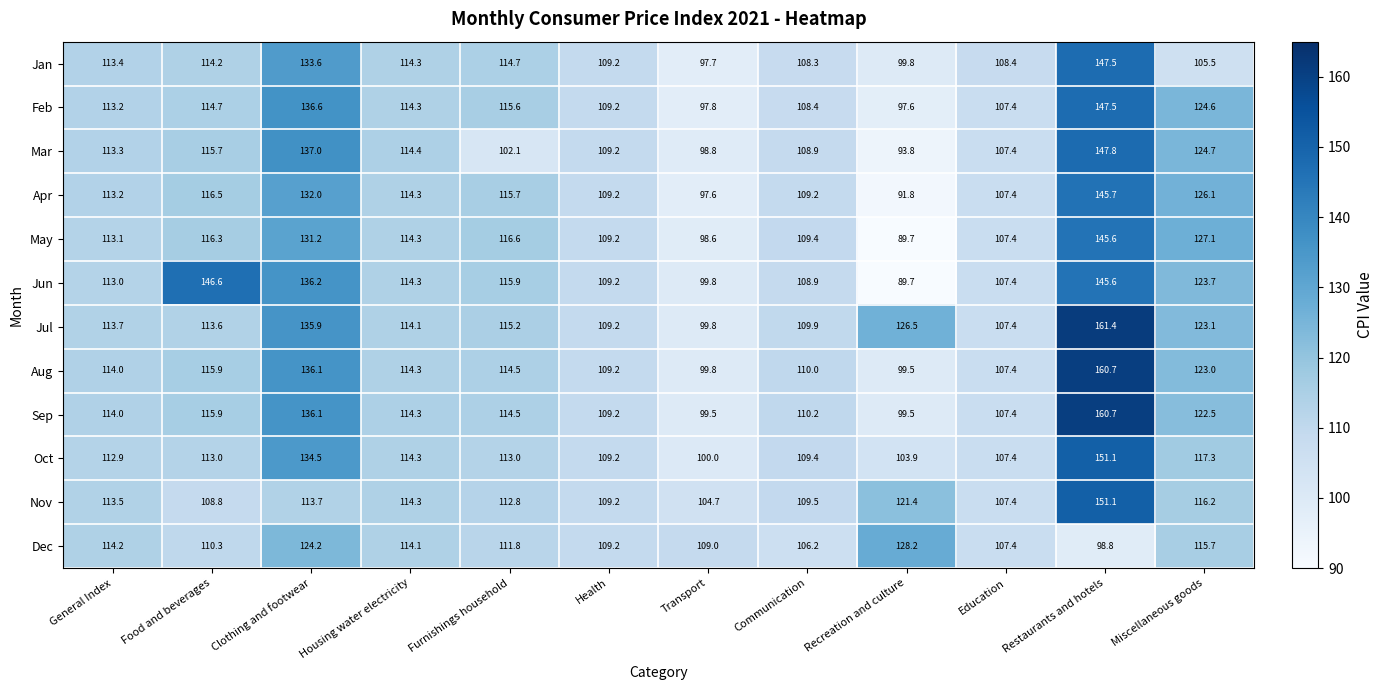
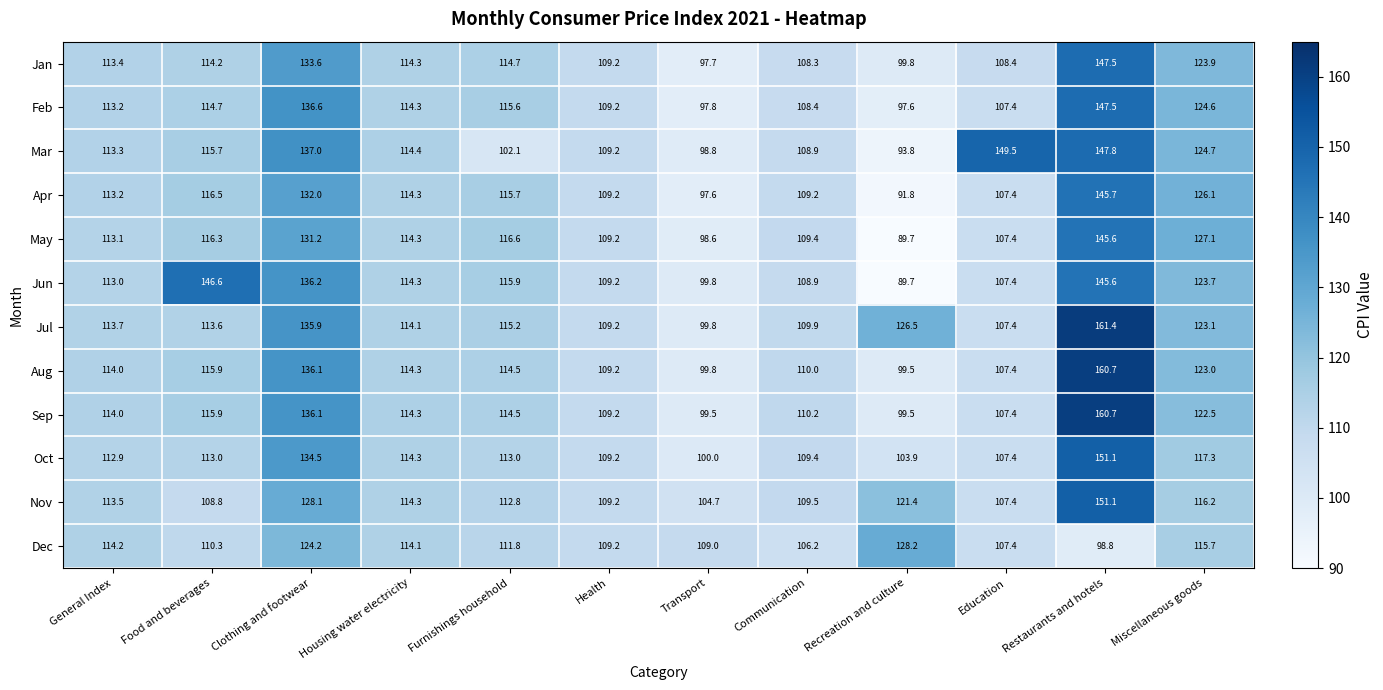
  {
    "Jan": {
      "General Index": 113.4,
      "Food and beverages": 114.2,
      "Clothing and footwear": 133.6,
      "Housing water electricity": 114.3,
      "Furnishings household": 114.7,
      "Health": 109.2,
      "Transport": 97.7,
      "Communication": 108.3,
      "Recreation and culture": 99.8,
      "Education": 108.4,
      "Restaurants and hotels": 147.5,
-     "Miscellaneous goods": 105.5
+     "Miscellaneous goods": 123.9
    },
    "Feb": {
      "General Index": 113.2,
      "Food and beverages": 114.7,
      "Clothing and footwear": 136.6,
      "Housing water electricity": 114.3,
      "Furnishings household": 115.6,
      "Health": 109.2,
      "Transport": 97.8,
      "Communication": 108.4,
      "Recreation and culture": 97.6,
      "Education": 107.4,
      "Restaurants and hotels": 147.5,
      "Miscellaneous goods": 124.6
    },
    "Mar": {
      "General Index": 113.3,
      "Food and beverages": 115.7,
      "Clothing and footwear": 137.0,
      "Housing water electricity": 114.4,
      "Furnishings household": 102.1,
      "Health": 109.2,
      "Transport": 98.8,
      "Communication": 108.9,
      "Recreation and culture": 93.8,
-     "Education": 107.4,
+     "Education": 149.5,
      "Restaurants and hotels": 147.8,
      "Miscellaneous goods": 124.7
    },
    "Apr": {
      "General Index": 113.2,
      "Food and beverages": 116.5,
      "Clothing and footwear": 132.0,
      "Housing water electricity": 114.3,
      "Furnishings household": 115.7,
      "Health": 109.2,
      "Transport": 97.6,
      "Communication": 109.2,
      "Recreation and culture": 91.8,
      "Education": 107.4,
      "Restaurants and hotels": 145.7,
      "Miscellaneous goods": 126.1
    },
    "May": {
      "General Index": 113.1,
      "Food and beverages": 116.3,
      "Clothing and footwear": 131.2,
      "Housing water electricity": 114.3,
      "Furnishings household": 116.6,
      "Health": 109.2,
      "Transport": 98.6,
      "Communication": 109.4,
      "Recreation and culture": 89.7,
      "Education": 107.4,
      "Restaurants and hotels": 145.6,
      "Miscellaneous goods": 127.1
    },
    "Jun": {
      "General Index": 113.0,
      "Food and beverages": 146.6,
      "Clothing and footwear": 136.2,
      "Housing water electricity": 114.3,
      "Furnishings household": 115.9,
      "Health": 109.2,
      "Transport": 99.8,
      "Communication": 108.9,
      "Recreation and culture": 89.7,
      "Education": 107.4,
      "Restaurants and hotels": 145.6,
      "Miscellaneous goods": 123.7
    },
    "Jul": {
      "General Index": 113.7,
      "Food and beverages": 113.6,
      "Clothing and footwear": 135.9,
      "Housing water electricity": 114.1,
      "Furnishings household": 115.2,
      "Health": 109.2,
      "Transport": 99.8,
      "Communication": 109.9,
      "Recreation and culture": 126.5,
      "Education": 107.4,
      "Restaurants and hotels": 161.4,
      "Miscellaneous goods": 123.1
    },
    "Aug": {
      "General Index": 114.0,
      "Food and beverages": 115.9,
      "Clothing and footwear": 136.1,
      "Housing water electricity": 114.3,
      "Furnishings household": 114.5,
      "Health": 109.2,
      "Transport": 99.8,
      "Communication": 110.0,
      "Recreation and culture": 99.5,
      "Education": 107.4,
      "Restaurants and hotels": 160.7,
      "Miscellaneous goods": 123.0
    },
    "Sep": {
      "General Index": 114.0,
      "Food and beverages": 115.9,
      "Clothing and footwear": 136.1,
      "Housing water electricity": 114.3,
      "Furnishings household": 114.5,
      "Health": 109.2,
      "Transport": 99.5,
      "Communication": 110.2,
      "Recreation and culture": 99.5,
      "Education": 107.4,
      "Restaurants and hotels": 160.7,
      "Miscellaneous goods": 122.5
    },
    "Oct": {
      "General Index": 112.9,
      "Food and beverages": 113.0,
      "Clothing and footwear": 134.5,
      "Housing water electricity": 114.3,
      "Furnishings household": 113.0,
      "Health": 109.2,
      "Transport": 100.0,
      "Communication": 109.4,
      "Recreation and culture": 103.9,
      "Education": 107.4,
      "Restaurants and hotels": 151.1,
      "Miscellaneous goods": 117.3
    },
    "Nov": {
      "General Index": 113.5,
      "Food and beverages": 108.8,
-     "Clothing and footwear": 113.7,
+     "Clothing and footwear": 128.1,
      "Housing water electricity": 114.3,
      "Furnishings household": 112.8,
      "Health": 109.2,
      "Transport": 104.7,
      "Communication": 109.5,
      "Recreation and culture": 121.4,
      "Education": 107.4,
      "Restaurants and hotels": 151.1,
      "Miscellaneous goods": 116.2
    },
    "Dec": {
      "General Index": 114.2,
      "Food and beverages": 110.3,
      "Clothing and footwear": 124.2,
      "Housing water electricity": 114.1,
      "Furnishings household": 111.8,
      "Health": 109.2,
      "Transport": 109.0,
      "Communication": 106.2,
      "Recreation and culture": 128.2,
      "Education": 107.4,
      "Restaurants and hotels": 98.8,
      "Miscellaneous goods": 115.7
    }
  }
